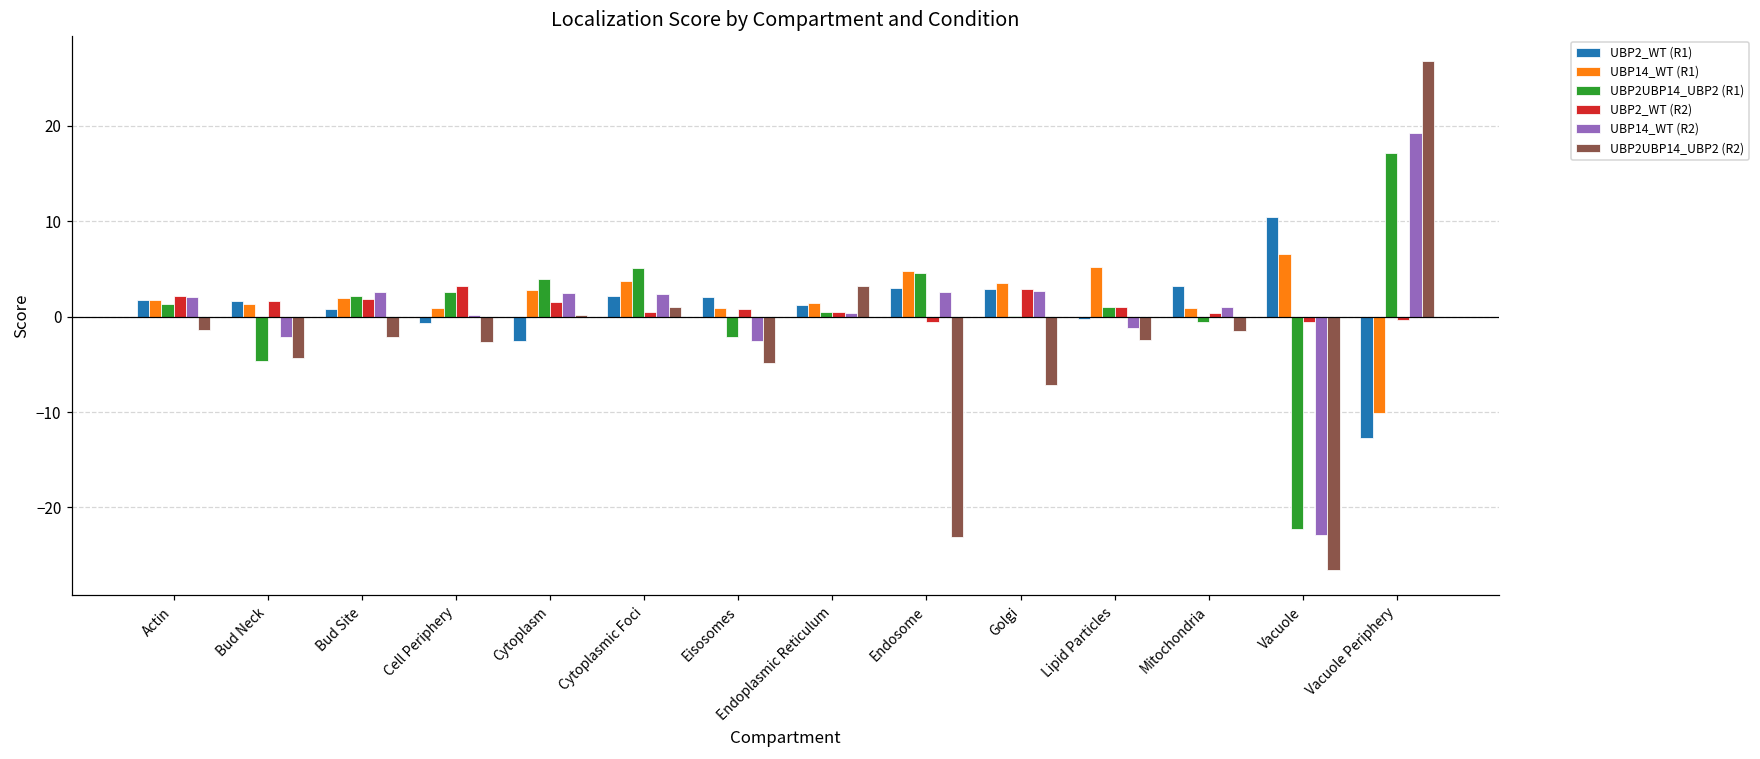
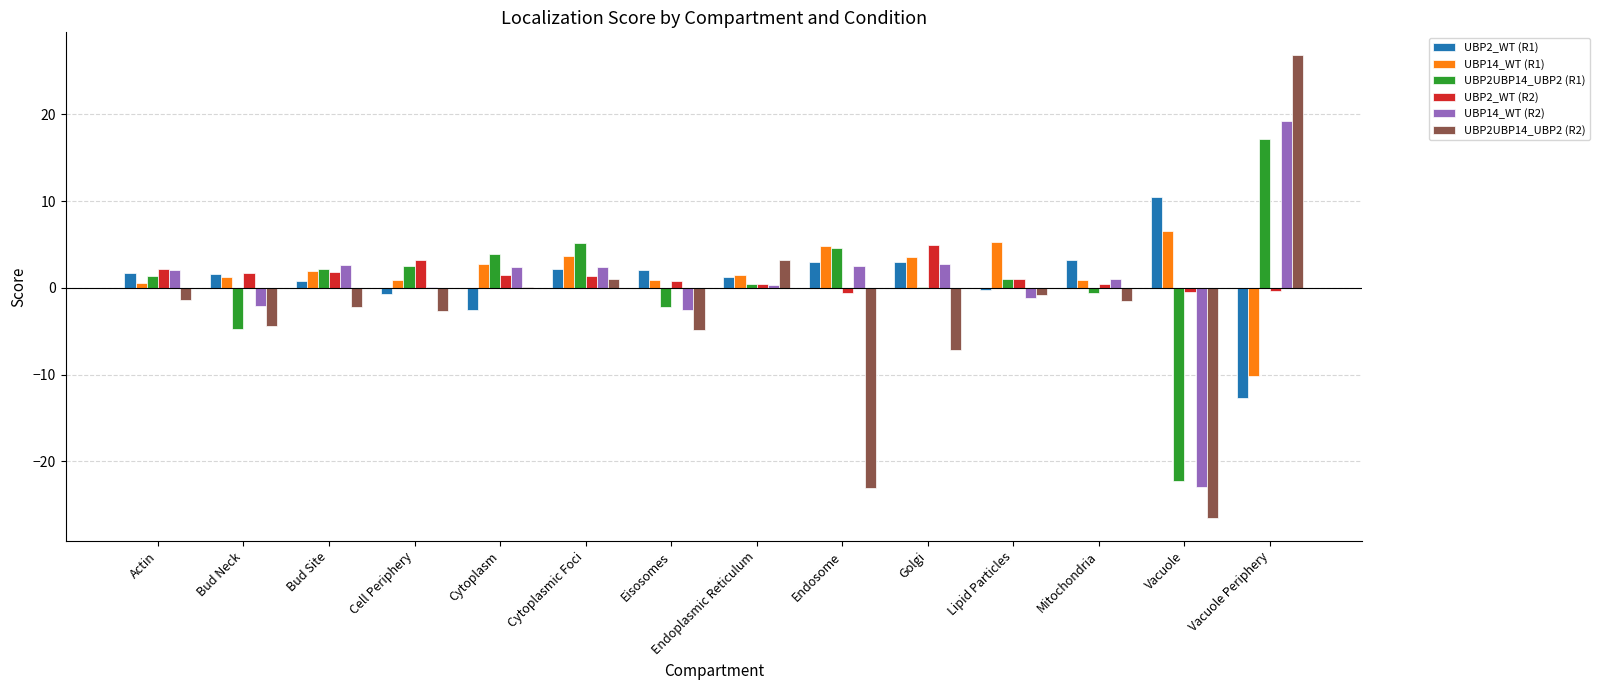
  {
    "UBP2_WT (R1)": {
      "Actin": 2,
      "Bud Neck": 2,
      "Bud Site": 1,
      "Cell Periphery": -1,
      "Cytoplasm": -3,
      "Cytoplasmic Foci": 2,
      "Eisosomes": 2,
      "Endoplasmic Reticulum": 1,
      "Endosome": 3,
      "Golgi": 3,
      "Mitochondria": 3,
      "Vacuole": 10,
      "Vacuole Periphery": -13
    },
    "UBP14_WT (R1)": {
-     "Actin": 2,
+     "Actin": 1,
      "Bud Neck": 1,
      "Bud Site": 2,
      "Cell Periphery": 1,
      "Cytoplasm": 3,
      "Cytoplasmic Foci": 4,
      "Eisosomes": 1,
      "Endoplasmic Reticulum": 1,
      "Endosome": 5,
      "Golgi": 4,
      "Lipid Particles": 5,
      "Mitochondria": 1,
      "Vacuole": 7,
      "Vacuole Periphery": -10
    },
    "UBP2UBP14_UBP2 (R1)": {
      "Actin": 1,
      "Bud Neck": -5,
      "Bud Site": 2,
      "Cell Periphery": 3,
      "Cytoplasm": 4,
      "Cytoplasmic Foci": 5,
      "Eisosomes": -2,
      "Endoplasmic Reticulum": 0,
      "Endosome": 5,
      "Lipid Particles": 1,
      "Mitochondria": -1,
      "Vacuole": -22,
      "Vacuole Periphery": 17
    },
    "UBP2_WT (R2)": {
      "Actin": 2,
      "Bud Neck": 2,
      "Bud Site": 2,
      "Cell Periphery": 3,
      "Cytoplasm": 1,
-     "Cytoplasmic Foci": 0,
+     "Cytoplasmic Foci": 1,
      "Eisosomes": 1,
      "Endoplasmic Reticulum": 0,
      "Endosome": -1,
-     "Golgi": 3,
+     "Golgi": 5,
      "Lipid Particles": 1,
      "Mitochondria": 0,
      "Vacuole": -1,
      "Vacuole Periphery": 0
    },
    "UBP14_WT (R2)": {
      "Actin": 2,
      "Bud Neck": -2,
      "Bud Site": 3,
      "Cytoplasm": 2,
      "Cytoplasmic Foci": 2,
      "Eisosomes": -3,
      "Endoplasmic Reticulum": 0,
      "Endosome": 3,
      "Golgi": 3,
      "Lipid Particles": -1,
      "Mitochondria": 1,
      "Vacuole": -23,
      "Vacuole Periphery": 19
    },
    "UBP2UBP14_UBP2 (R2)": {
      "Actin": -1,
      "Bud Neck": -4,
      "Bud Site": -2,
      "Cell Periphery": -3,
      "Cytoplasmic Foci": 1,
      "Eisosomes": -5,
      "Endoplasmic Reticulum": 3,
      "Endosome": -23,
      "Golgi": -7,
-     "Lipid Particles": -2,
+     "Lipid Particles": -1,
      "Mitochondria": -2,
      "Vacuole": -27,
      "Vacuole Periphery": 27
    }
  }
